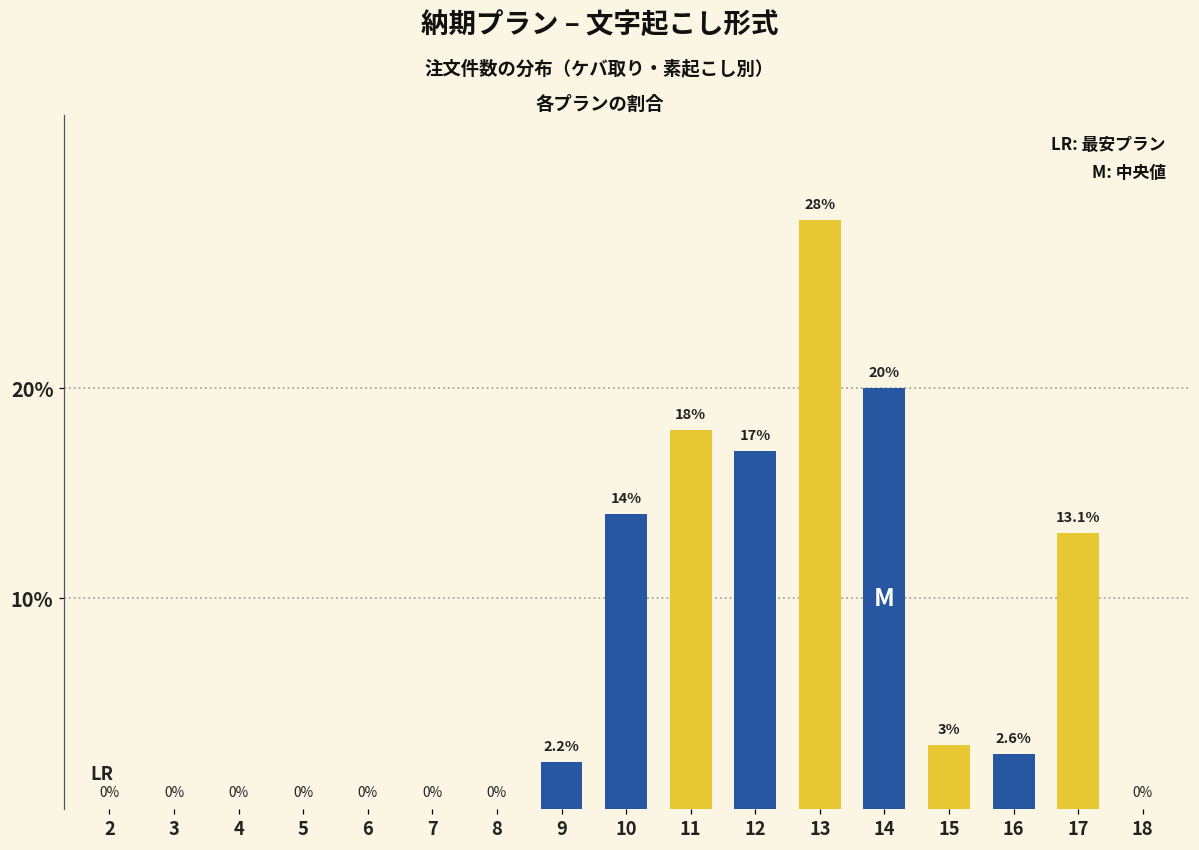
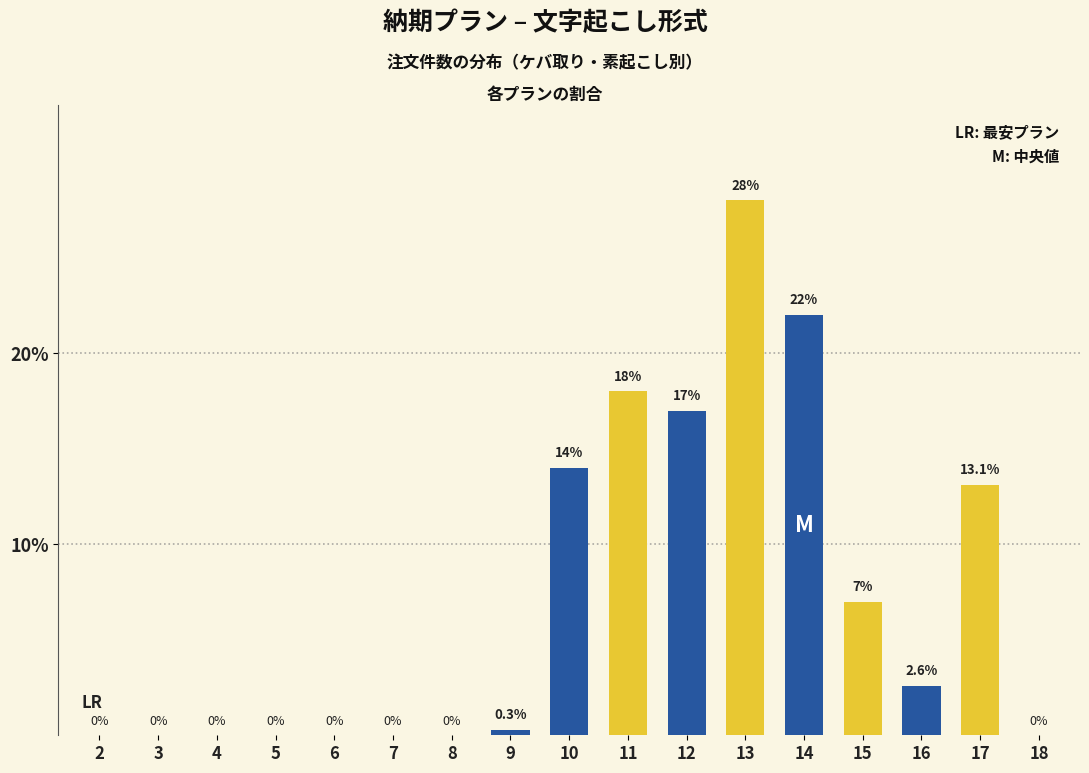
  {
    "2": "0%",
    "3": "0%",
    "4": "0%",
    "5": "0%",
    "6": "0%",
    "7": "0%",
    "8": "0%",
-   "9": "2.2%",
+   "9": "0.3%",
    "10": "14%",
    "11": "18%",
    "12": "17%",
    "13": "28%",
-   "14": "20%",
-   "15": "3%",
+   "14": "22%",
+   "15": "7%",
    "16": "2.6%",
    "17": "13.1%",
    "18": "0%"
  }
